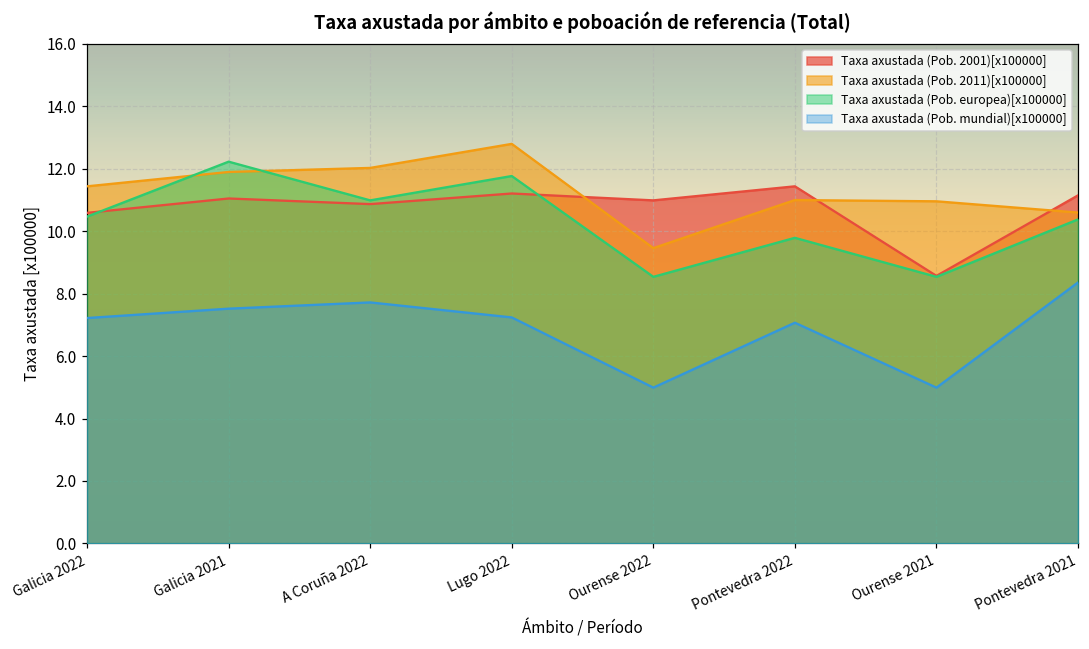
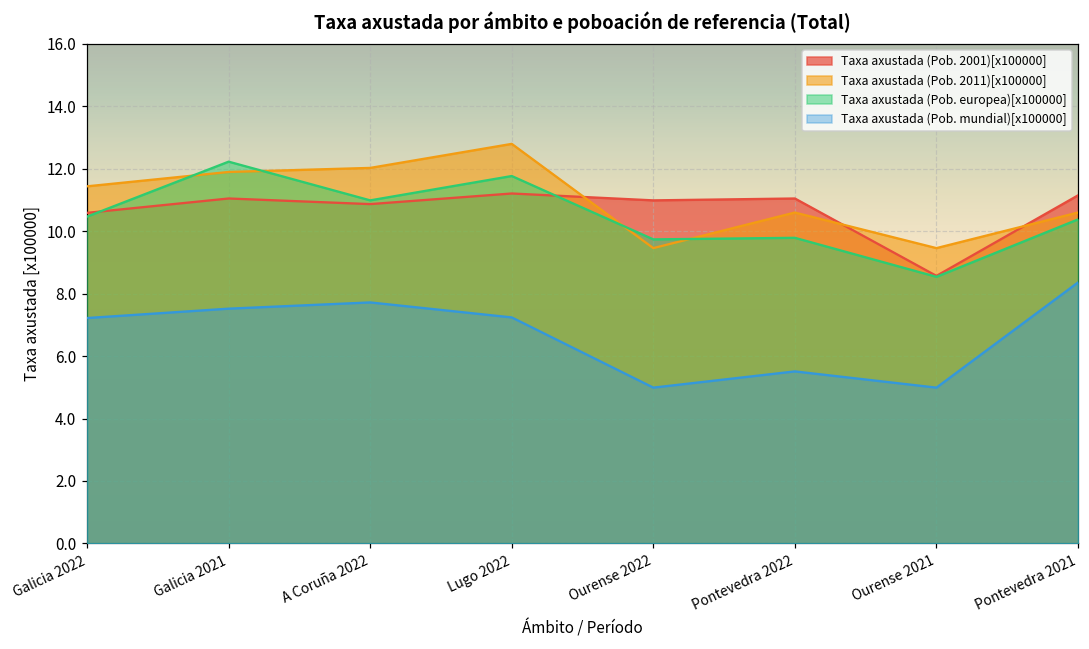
  {
    "Taxa axustada (Pob. 2001)[x100000]": {
      "Galicia 2022": 10.6,
      "Galicia 2021": 11.1,
      "A Coruña 2022": 10.9,
      "Lugo 2022": 11.2,
      "Ourense 2022": 11.0,
-     "Pontevedra 2022": 11.4,
+     "Pontevedra 2022": 11.1,
      "Pontevedra 2021": 11.2
    },
    "Taxa axustada (Pob. 2011)[x100000]": {
      "Galicia 2022": 11.4,
      "Galicia 2021": 11.9,
      "A Coruña 2022": 12.0,
      "Lugo 2022": 12.8,
      "Ourense 2022": 9.5,
-     "Pontevedra 2022": 11.0,
-     "Ourense 2021": 11.0,
+     "Pontevedra 2022": 10.6,
+     "Ourense 2021": 9.5,
      "Pontevedra 2021": 10.6
    },
    "Taxa axustada (Pob. europea)[x100000]": {
      "Galicia 2022": 10.5,
      "Galicia 2021": 12.2,
      "A Coruña 2022": 11.0,
      "Lugo 2022": 11.8,
-     "Ourense 2022": 8.5,
+     "Ourense 2022": 9.7,
      "Pontevedra 2022": 9.8,
      "Pontevedra 2021": 10.4
    },
    "Taxa axustada (Pob. mundial)[x100000]": {
      "Galicia 2022": 7.2,
      "Galicia 2021": 7.5,
      "A Coruña 2022": 7.7,
      "Lugo 2022": 7.2,
      "Ourense 2022": 5.0,
-     "Pontevedra 2022": 7.1,
+     "Pontevedra 2022": 5.5,
      "Ourense 2021": 5.0,
      "Pontevedra 2021": 8.4
    }
  }
